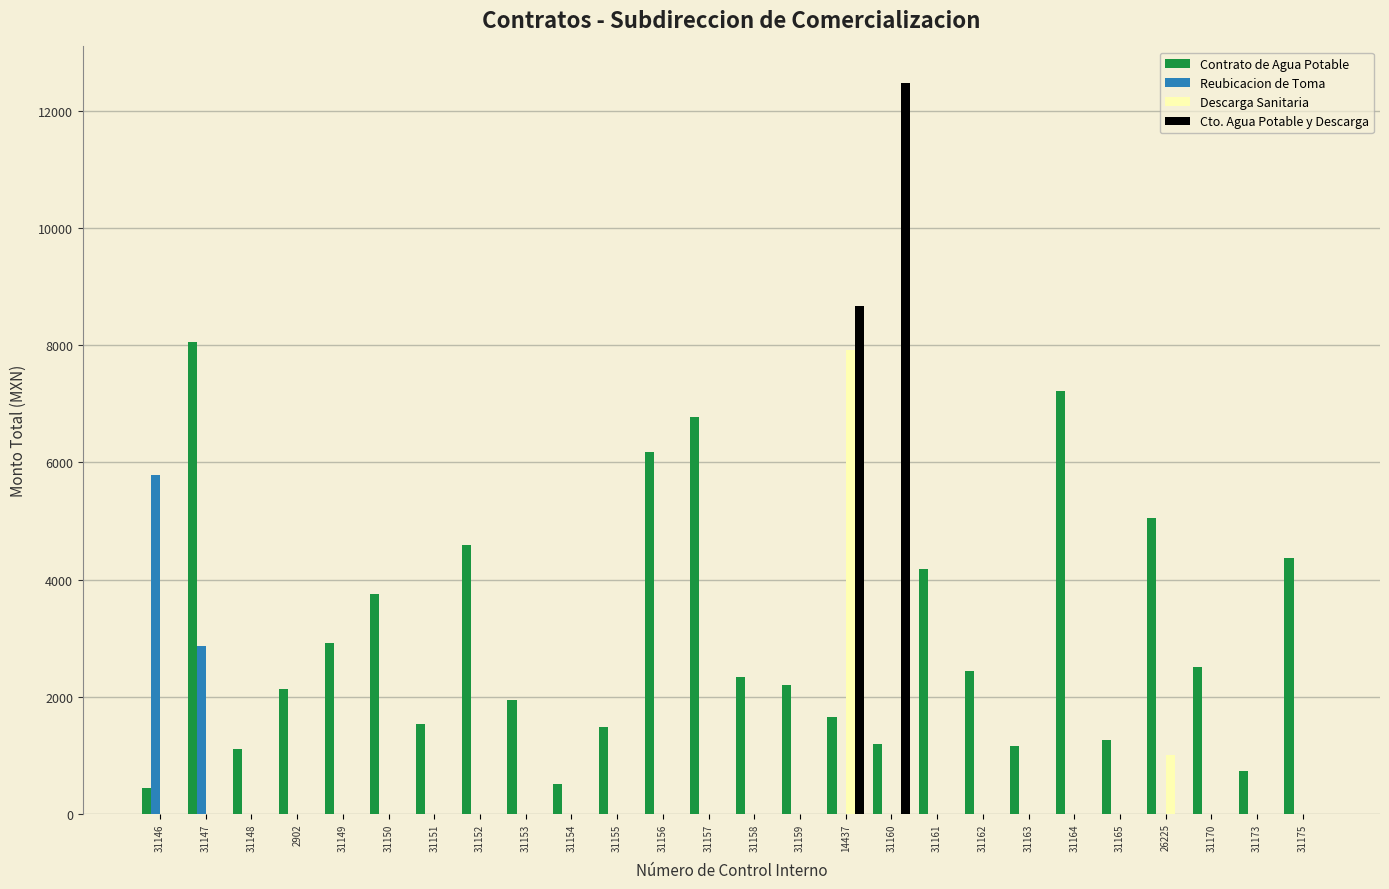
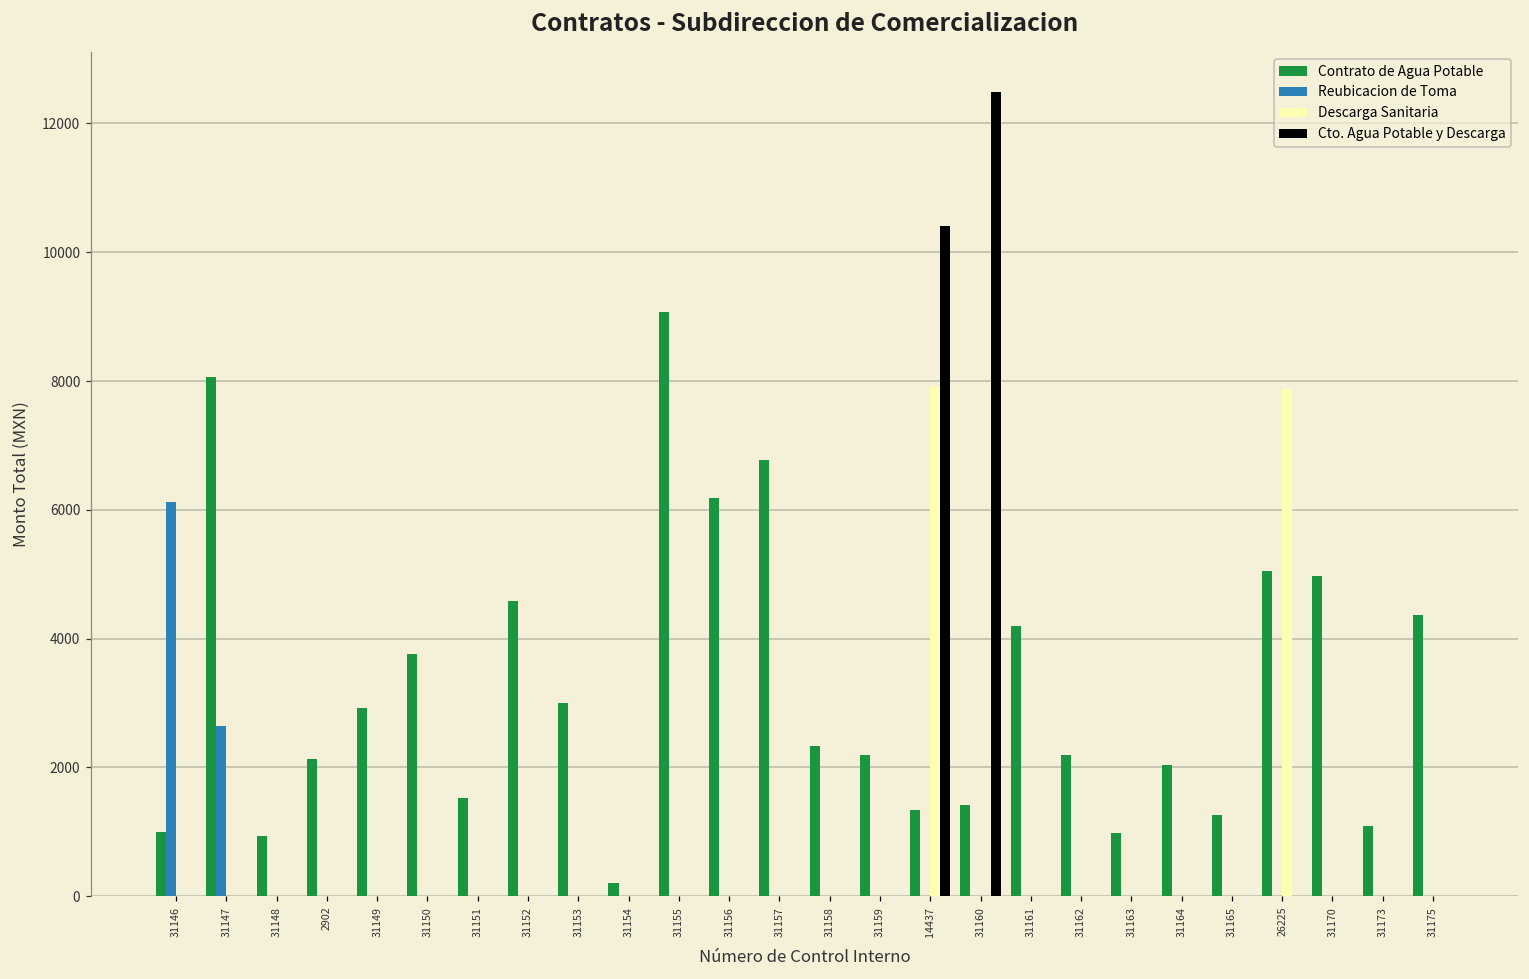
  {
    "Contrato de Agua Potable": {
-     "31146": 400,
+     "31146": 1000,
      "31147": 8100,
-     "31148": 1100,
+     "31148": 900,
      "2902": 2100,
      "31149": 2900,
      "31150": 3800,
      "31151": 1500,
      "31152": 4600,
-     "31153": 1900,
-     "31154": 500,
-     "31155": 1500,
+     "31153": 3000,
+     "31154": 200,
+     "31155": 9100,
      "31156": 6200,
      "31157": 6800,
      "31158": 2300,
      "31159": 2200,
-     "14437": 1600,
-     "31160": 1200,
+     "14437": 1300,
+     "31160": 1400,
      "31161": 4200,
-     "31162": 2400,
-     "31163": 1200,
-     "31164": 7200,
+     "31162": 2200,
+     "31163": 1000,
+     "31164": 2000,
      "31165": 1300,
      "26225": 5000,
-     "31170": 2500,
-     "31173": 700,
+     "31170": 5000,
+     "31173": 1100,
      "31175": 4400
    },
    "Reubicacion de Toma": {
-     "31146": 5800,
-     "31147": 2900,
+     "31146": 6100,
+     "31147": 2600,
      "31148": 0,
      "2902": 0,
      "31149": 0,
      "31150": 0,
      "31151": 0,
      "31152": 0,
      "31153": 0,
      "31154": 0,
      "31155": 0,
      "31156": 0,
      "31157": 0,
      "31158": 0,
      "31159": 0,
      "14437": 0,
      "31160": 0,
      "31161": 0,
      "31162": 0,
      "31163": 0,
      "31164": 0,
      "31165": 0,
      "26225": 0,
      "31170": 0,
      "31173": 0,
      "31175": 0
    },
    "Descarga Sanitaria": {
      "31146": 0,
      "31147": 0,
      "31148": 0,
      "2902": 0,
      "31149": 0,
      "31150": 0,
      "31151": 0,
      "31152": 0,
      "31153": 0,
      "31154": 0,
      "31155": 0,
      "31156": 0,
      "31157": 0,
      "31158": 0,
      "31159": 0,
      "14437": 7900,
      "31160": 0,
      "31161": 0,
      "31162": 0,
      "31163": 0,
      "31164": 0,
      "31165": 0,
-     "26225": 1000,
+     "26225": 7900,
      "31170": 0,
      "31173": 0,
      "31175": 0
    },
    "Cto. Agua Potable y Descarga": {
      "31146": 0,
      "31147": 0,
      "31148": 0,
      "2902": 0,
      "31149": 0,
      "31150": 0,
      "31151": 0,
      "31152": 0,
      "31153": 0,
      "31154": 0,
      "31155": 0,
      "31156": 0,
      "31157": 0,
      "31158": 0,
      "31159": 0,
-     "14437": 8700,
+     "14437": 10400,
      "31160": 12500,
      "31161": 0,
      "31162": 0,
      "31163": 0,
      "31164": 0,
      "31165": 0,
      "26225": 0,
      "31170": 0,
      "31173": 0,
      "31175": 0
    }
  }
